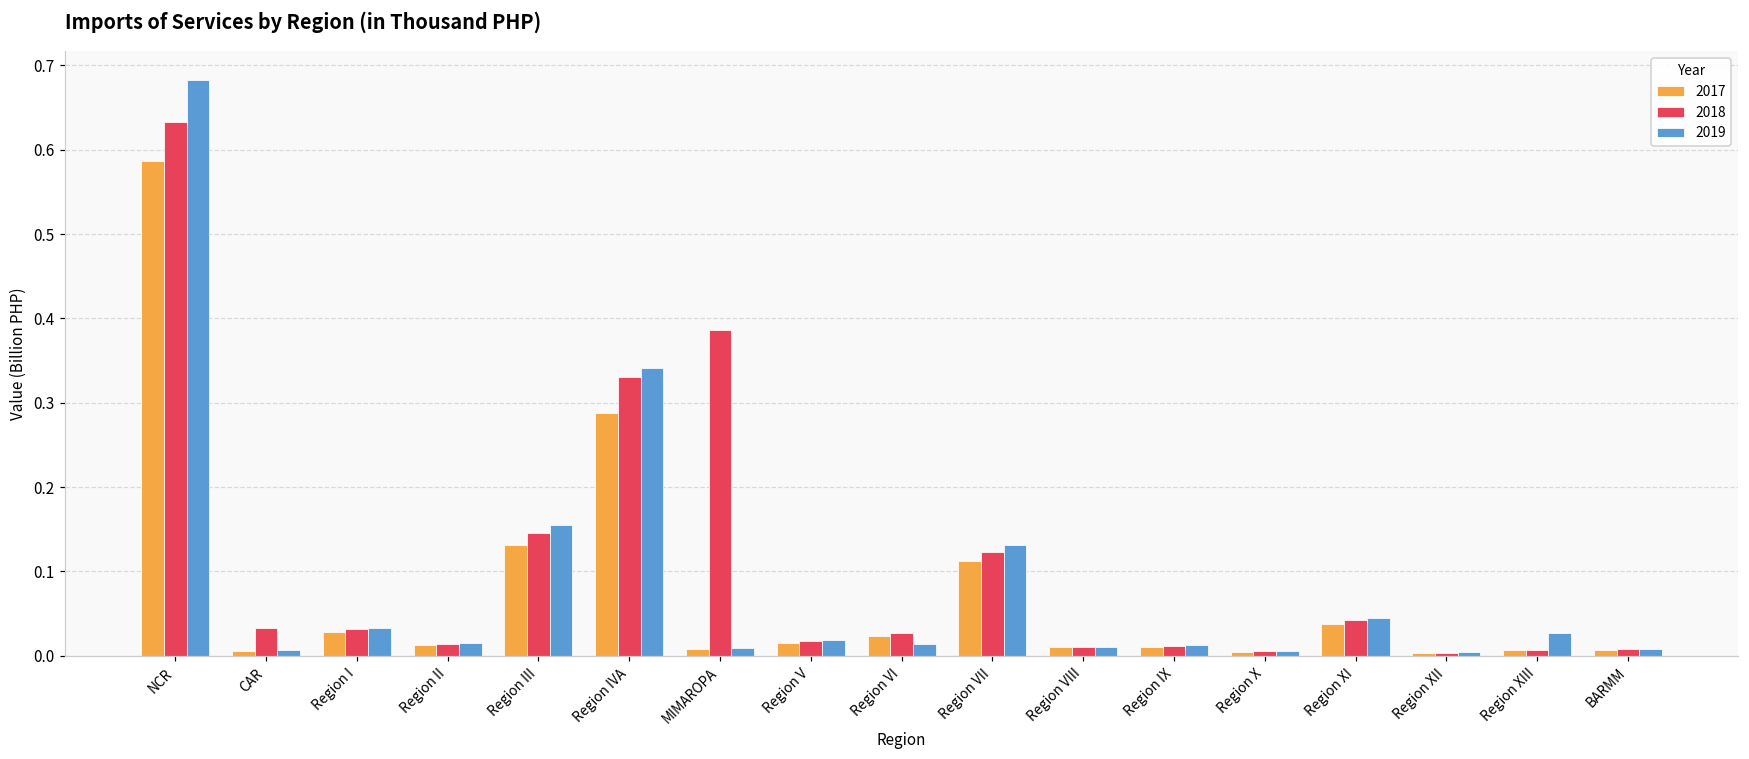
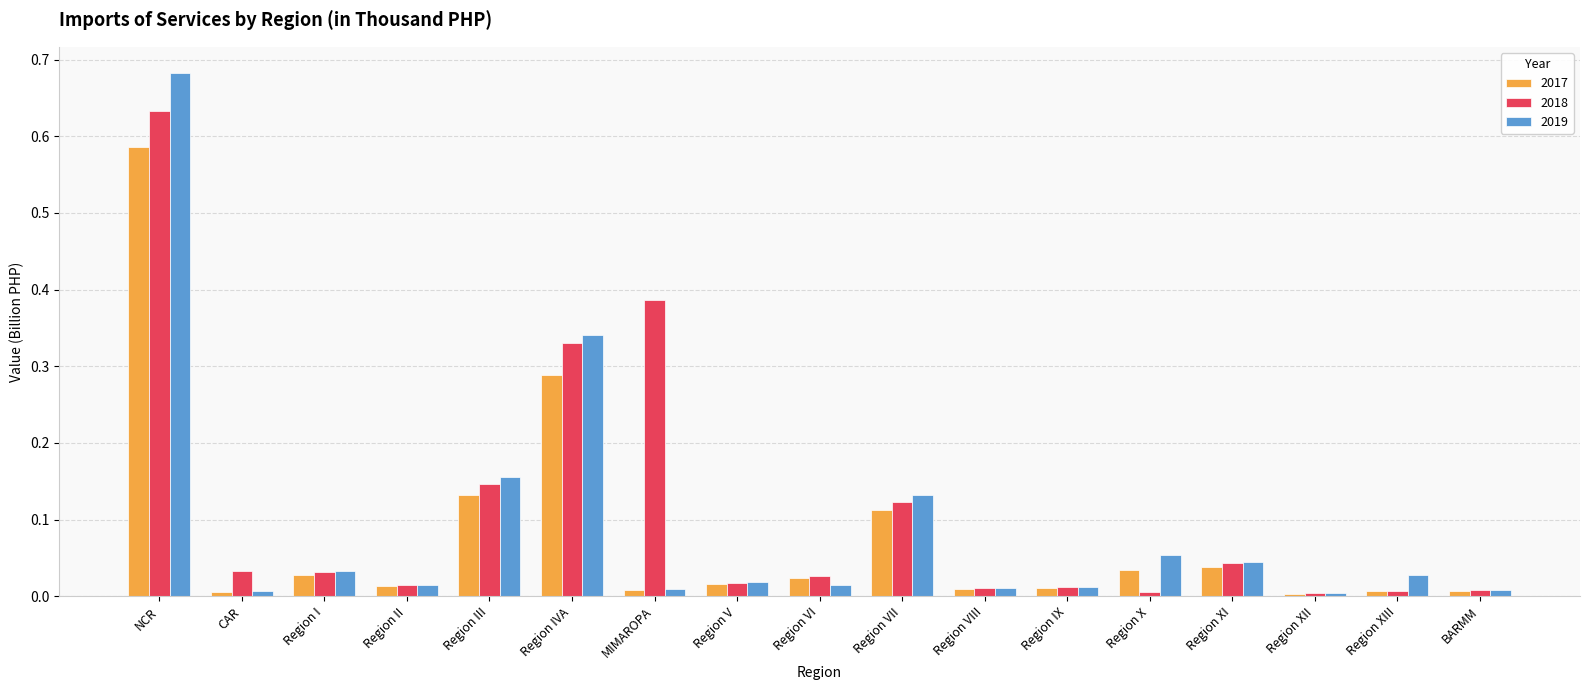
  {
    "2017": {
      "NCR": 0.59,
      "CAR": 0.01,
      "Region I": 0.03,
      "Region II": 0.01,
      "Region III": 0.13,
      "Region IVA": 0.29,
      "MIMAROPA": 0.01,
      "Region V": 0.02,
      "Region VI": 0.02,
      "Region VII": 0.11,
      "Region VIII": 0.01,
      "Region IX": 0.01,
-     "Region X": 0.00,
+     "Region X": 0.03,
      "Region XI": 0.04,
      "Region XII": 0.00,
      "Region XIII": 0.01,
      "BARMM": 0.01
    },
    "2018": {
      "NCR": 0.63,
      "CAR": 0.03,
      "Region I": 0.03,
      "Region II": 0.01,
      "Region III": 0.15,
      "Region IVA": 0.33,
      "MIMAROPA": 0.39,
      "Region V": 0.02,
      "Region VI": 0.03,
      "Region VII": 0.12,
      "Region VIII": 0.01,
      "Region IX": 0.01,
      "Region X": 0.01,
      "Region XI": 0.04,
      "Region XII": 0.00,
      "Region XIII": 0.01,
      "BARMM": 0.01
    },
    "2019": {
      "NCR": 0.68,
      "CAR": 0.01,
      "Region I": 0.03,
      "Region II": 0.01,
      "Region III": 0.16,
      "Region IVA": 0.34,
      "MIMAROPA": 0.01,
      "Region V": 0.02,
      "Region VI": 0.01,
      "Region VII": 0.13,
      "Region VIII": 0.01,
      "Region IX": 0.01,
-     "Region X": 0.01,
+     "Region X": 0.05,
      "Region XI": 0.04,
      "Region XII": 0.00,
      "Region XIII": 0.03,
      "BARMM": 0.01
    }
  }
